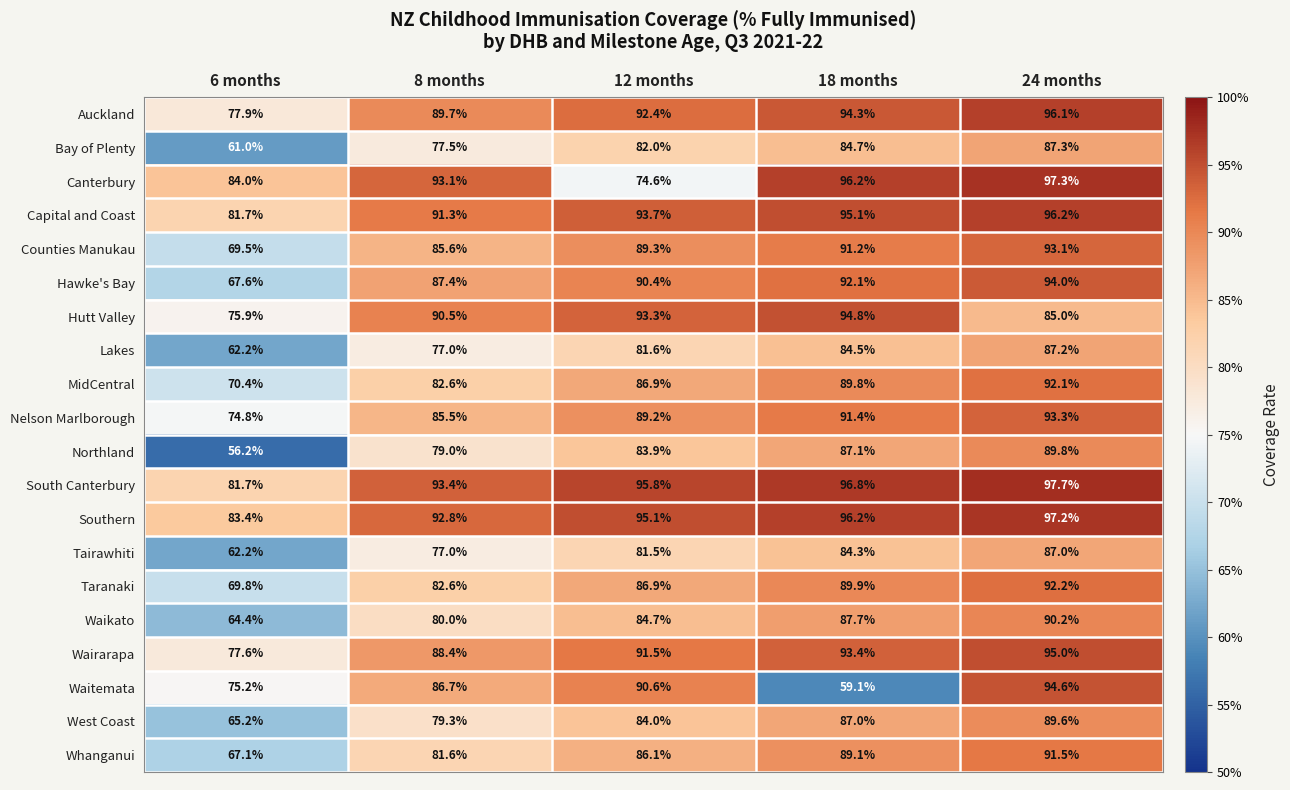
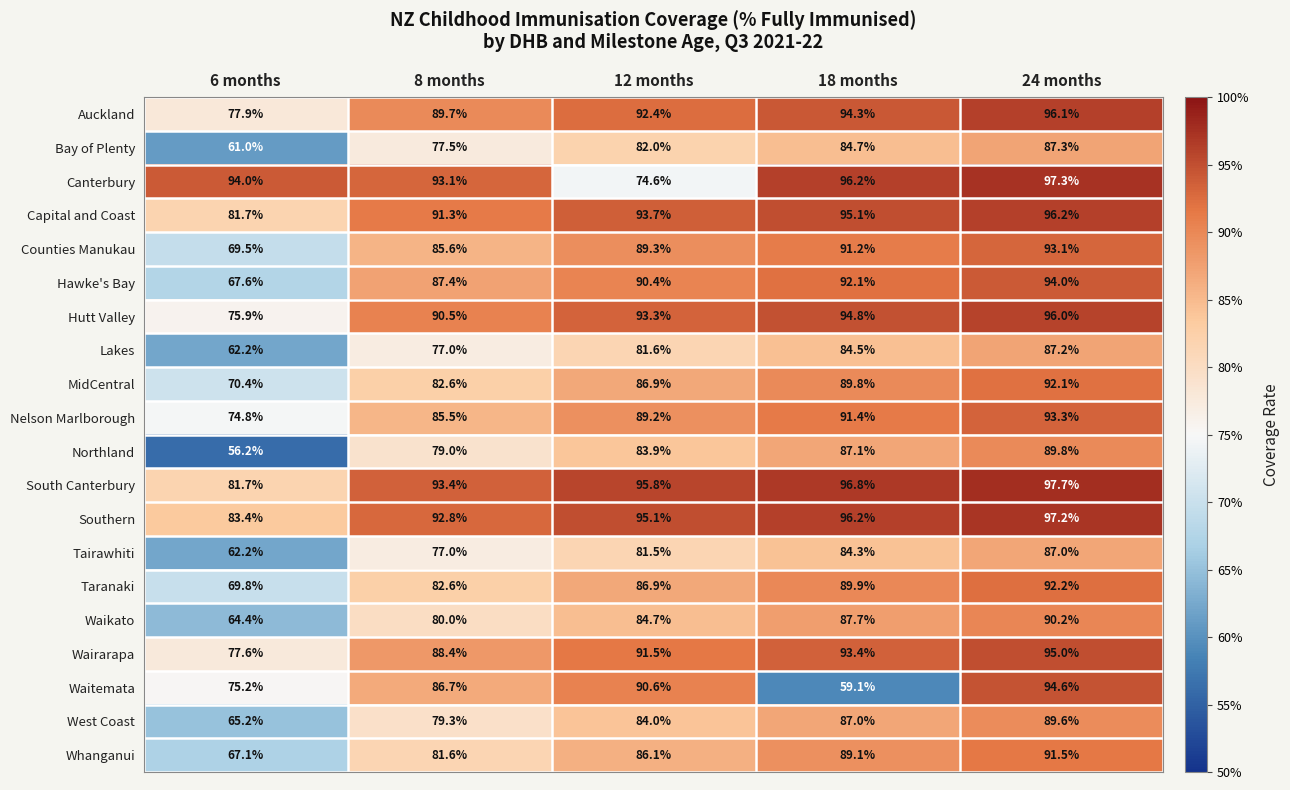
  {
    "Auckland": {
      "6 months": "77.9%",
      "8 months": "89.7%",
      "12 months": "92.4%",
      "18 months": "94.3%",
      "24 months": "96.1%"
    },
    "Bay of Plenty": {
      "6 months": "61.0%",
      "8 months": "77.5%",
      "12 months": "82.0%",
      "18 months": "84.7%",
      "24 months": "87.3%"
    },
    "Canterbury": {
-     "6 months": "84.0%",
+     "6 months": "94.0%",
      "8 months": "93.1%",
      "12 months": "74.6%",
      "18 months": "96.2%",
      "24 months": "97.3%"
    },
    "Capital and Coast": {
      "6 months": "81.7%",
      "8 months": "91.3%",
      "12 months": "93.7%",
      "18 months": "95.1%",
      "24 months": "96.2%"
    },
    "Counties Manukau": {
      "6 months": "69.5%",
      "8 months": "85.6%",
      "12 months": "89.3%",
      "18 months": "91.2%",
      "24 months": "93.1%"
    },
    "Hawke's Bay": {
      "6 months": "67.6%",
      "8 months": "87.4%",
      "12 months": "90.4%",
      "18 months": "92.1%",
      "24 months": "94.0%"
    },
    "Hutt Valley": {
      "6 months": "75.9%",
      "8 months": "90.5%",
      "12 months": "93.3%",
      "18 months": "94.8%",
-     "24 months": "85.0%"
+     "24 months": "96.0%"
    },
    "Lakes": {
      "6 months": "62.2%",
      "8 months": "77.0%",
      "12 months": "81.6%",
      "18 months": "84.5%",
      "24 months": "87.2%"
    },
    "MidCentral": {
      "6 months": "70.4%",
      "8 months": "82.6%",
      "12 months": "86.9%",
      "18 months": "89.8%",
      "24 months": "92.1%"
    },
    "Nelson Marlborough": {
      "6 months": "74.8%",
      "8 months": "85.5%",
      "12 months": "89.2%",
      "18 months": "91.4%",
      "24 months": "93.3%"
    },
    "Northland": {
      "6 months": "56.2%",
      "8 months": "79.0%",
      "12 months": "83.9%",
      "18 months": "87.1%",
      "24 months": "89.8%"
    },
    "South Canterbury": {
      "6 months": "81.7%",
      "8 months": "93.4%",
      "12 months": "95.8%",
      "18 months": "96.8%",
      "24 months": "97.7%"
    },
    "Southern": {
      "6 months": "83.4%",
      "8 months": "92.8%",
      "12 months": "95.1%",
      "18 months": "96.2%",
      "24 months": "97.2%"
    },
    "Tairawhiti": {
      "6 months": "62.2%",
      "8 months": "77.0%",
      "12 months": "81.5%",
      "18 months": "84.3%",
      "24 months": "87.0%"
    },
    "Taranaki": {
      "6 months": "69.8%",
      "8 months": "82.6%",
      "12 months": "86.9%",
      "18 months": "89.9%",
      "24 months": "92.2%"
    },
    "Waikato": {
      "6 months": "64.4%",
      "8 months": "80.0%",
      "12 months": "84.7%",
      "18 months": "87.7%",
      "24 months": "90.2%"
    },
    "Wairarapa": {
      "6 months": "77.6%",
      "8 months": "88.4%",
      "12 months": "91.5%",
      "18 months": "93.4%",
      "24 months": "95.0%"
    },
    "Waitemata": {
      "6 months": "75.2%",
      "8 months": "86.7%",
      "12 months": "90.6%",
      "18 months": "59.1%",
      "24 months": "94.6%"
    },
    "West Coast": {
      "6 months": "65.2%",
      "8 months": "79.3%",
      "12 months": "84.0%",
      "18 months": "87.0%",
      "24 months": "89.6%"
    },
    "Whanganui": {
      "6 months": "67.1%",
      "8 months": "81.6%",
      "12 months": "86.1%",
      "18 months": "89.1%",
      "24 months": "91.5%"
    }
  }
